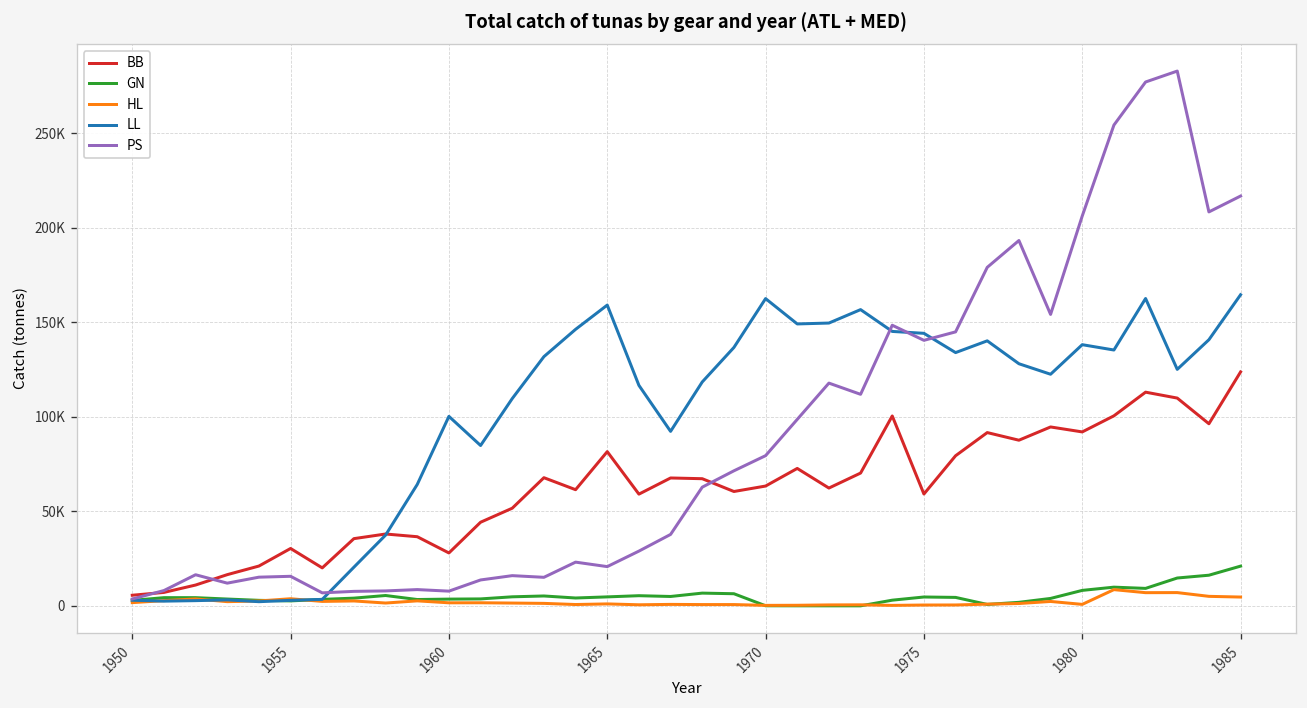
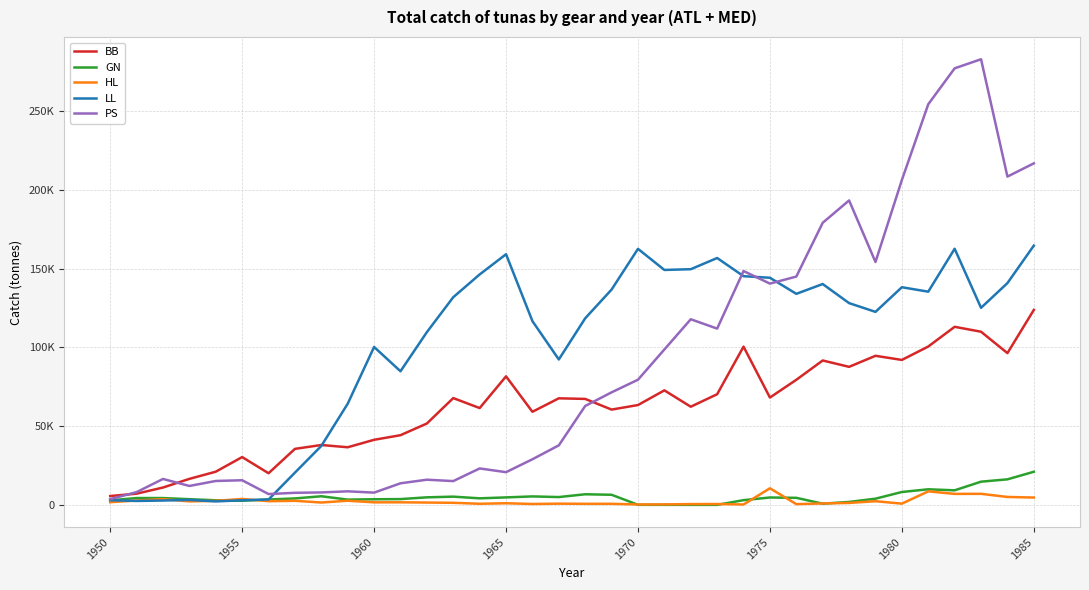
  {
    "BB": {
      "1950": 6000,
      "1955": 30000,
-     "1960": 28000,
+     "1960": 41000,
      "1965": 82000,
      "1970": 63000,
-     "1975": 59000,
+     "1975": 68000,
      "1980": 92000,
      "1985": 124000
    },
    "GN": {
      "1960": 4000,
      "1965": 5000,
      "1975": 5000,
      "1980": 8000,
      "1985": 21000
    },
    "HL": {
      "1960": 2000,
      "1965": 1000,
-     "1975": 0,
+     "1975": 11000,
      "1980": 1000,
      "1985": 5000
    },
    "LL": {
      "1960": 100000,
      "1965": 159000,
      "1970": 163000,
      "1975": 144000,
      "1980": 138000,
      "1985": 165000
    },
    "PS": {
      "1955": 16000,
      "1960": 8000,
      "1965": 21000,
      "1970": 79000,
      "1975": 140000,
      "1980": 206000,
      "1985": 217000
    }
  }
